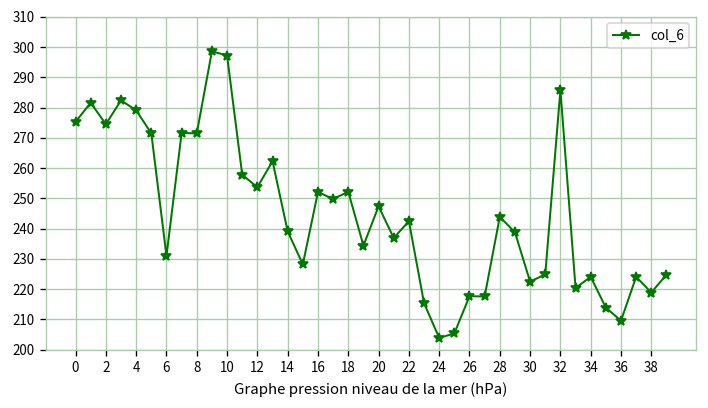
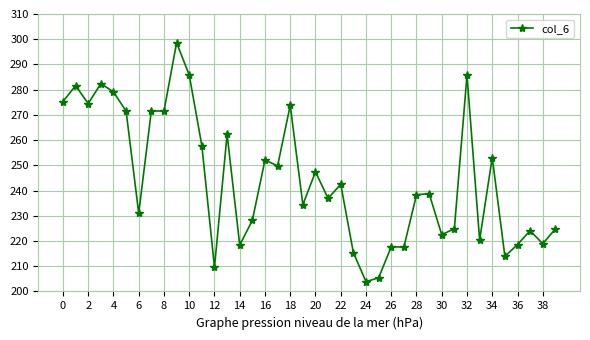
  {
    "0": 275,
    "2": 275,
    "4": 279,
    "6": 231,
    "8": 272,
-   "10": 297,
-   "12": 254,
-   "14": 239,
+   "10": 286,
+   "12": 210,
+   "14": 218,
    "16": 252,
-   "18": 252,
+   "18": 274,
    "20": 247,
    "22": 243,
    "24": 204,
    "26": 218,
-   "28": 244,
+   "28": 238,
    "30": 223,
    "32": 286,
-   "34": 224,
-   "36": 210,
+   "34": 253,
+   "36": 219,
    "38": 219
  }
